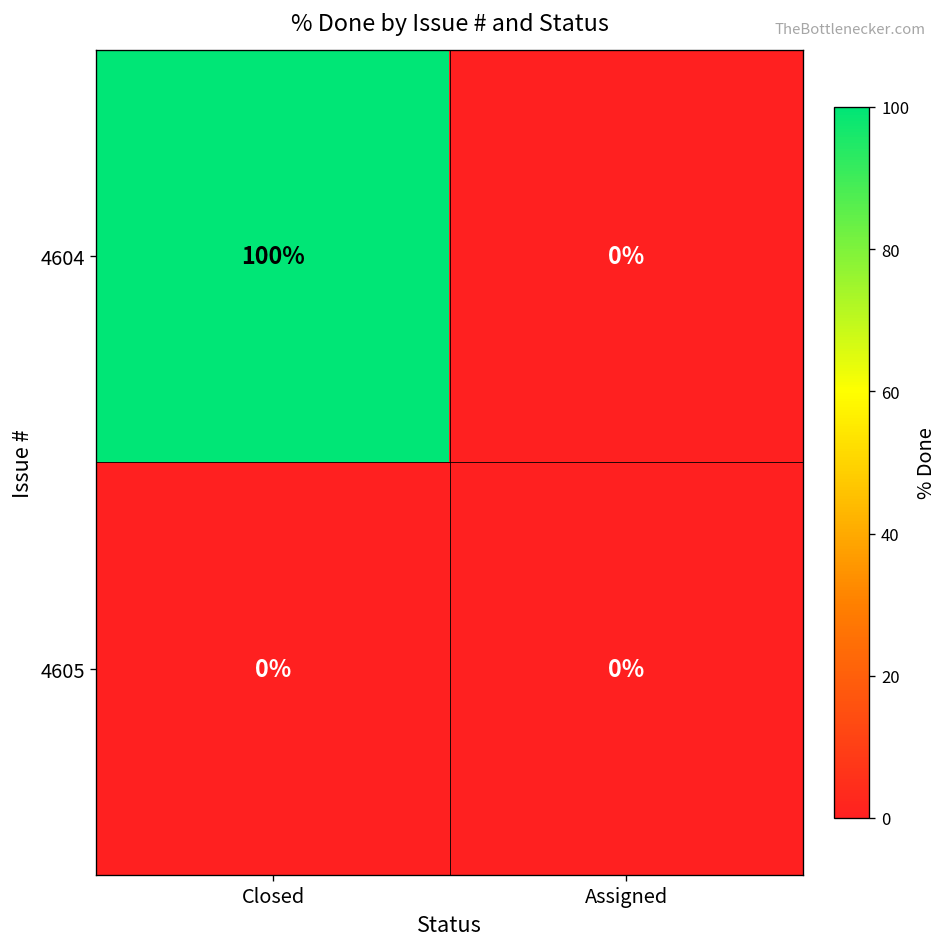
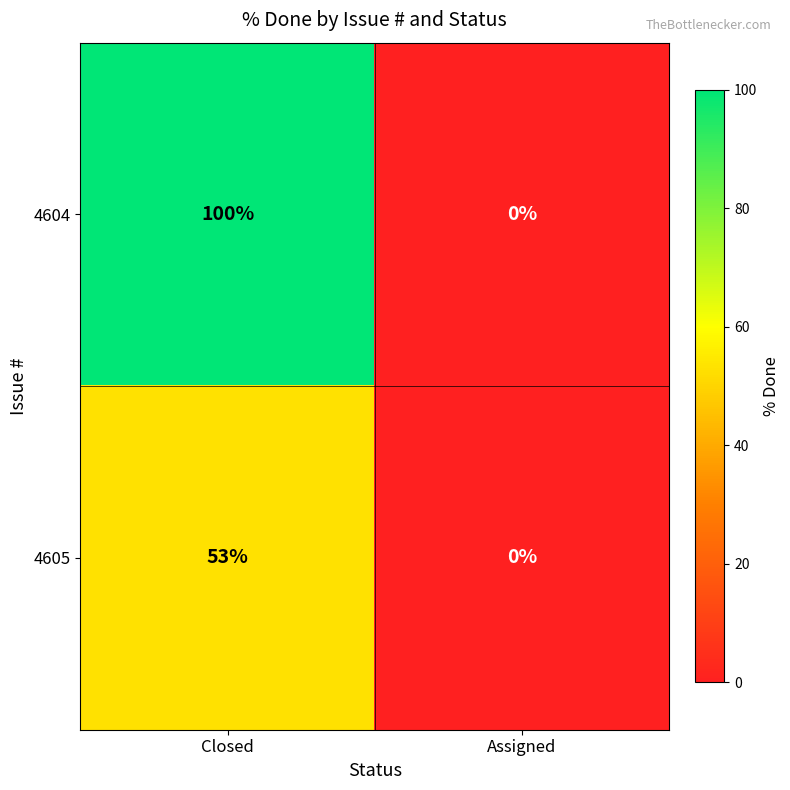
  {
    "4604": {
      "Closed": "100%",
      "Assigned": "0%"
    },
    "4605": {
-     "Closed": "0%",
+     "Closed": "53%",
      "Assigned": "0%"
    }
  }
